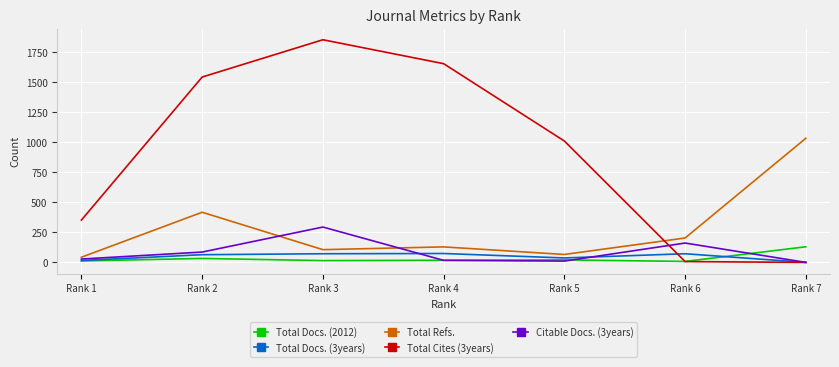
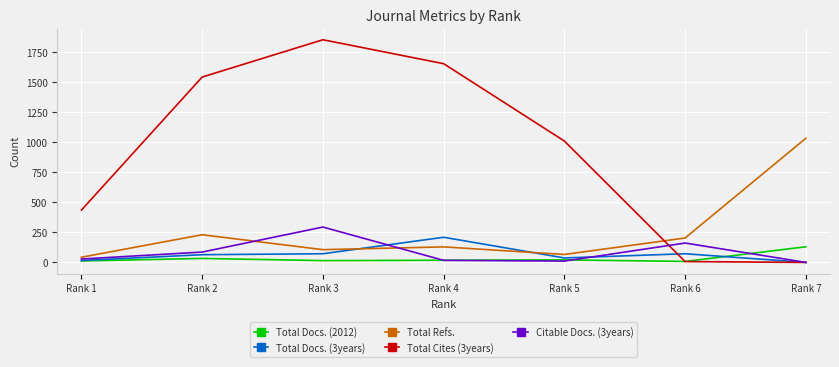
  {
    "Total Docs. (2012)": {
      "Rank 2": 30,
      "Rank 3": 20,
      "Rank 7": 130
    },
    "Total Docs. (3years)": {
      "Rank 2": 60,
      "Rank 3": 70,
-     "Rank 4": 70,
+     "Rank 4": 210,
      "Rank 6": 70
    },
    "Total Refs.": {
-     "Rank 2": 420,
+     "Rank 2": 230,
      "Rank 3": 110,
      "Rank 4": 130,
      "Rank 5": 70,
      "Rank 6": 200,
      "Rank 7": 1030
    },
    "Total Cites (3years)": {
-     "Rank 1": 350,
+     "Rank 1": 440,
      "Rank 2": 1540,
      "Rank 3": 1850,
      "Rank 4": 1650,
      "Rank 5": 1010
    },
    "Citable Docs. (3years)": {
      "Rank 2": 90,
      "Rank 3": 290,
      "Rank 6": 160
    }
  }
